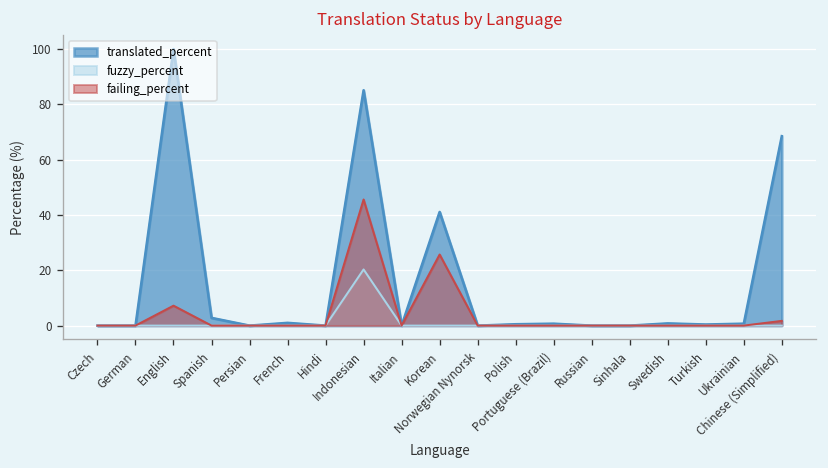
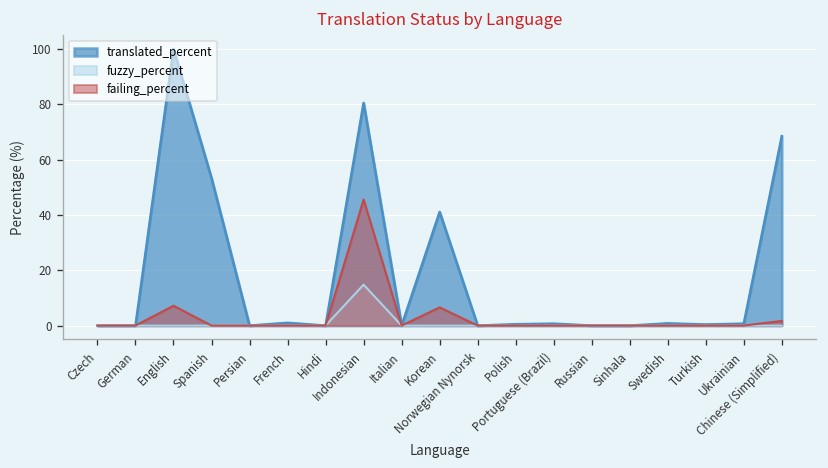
  {
    "translated_percent": {
-     "Spanish": 3,
-     "Indonesian": 85,
+     "Spanish": 53,
+     "Indonesian": 81,
      "Korean": 41,
      "Chinese (Simplified)": 69
    },
    "fuzzy_percent": {
      "English": 0,
-     "Indonesian": 20,
+     "Indonesian": 15,
      "Korean": 0,
      "Chinese (Simplified)": 0
    },
    "failing_percent": {
      "English": 7,
      "Indonesian": 46,
-     "Korean": 26,
+     "Korean": 7,
      "Chinese (Simplified)": 2
    }
  }
